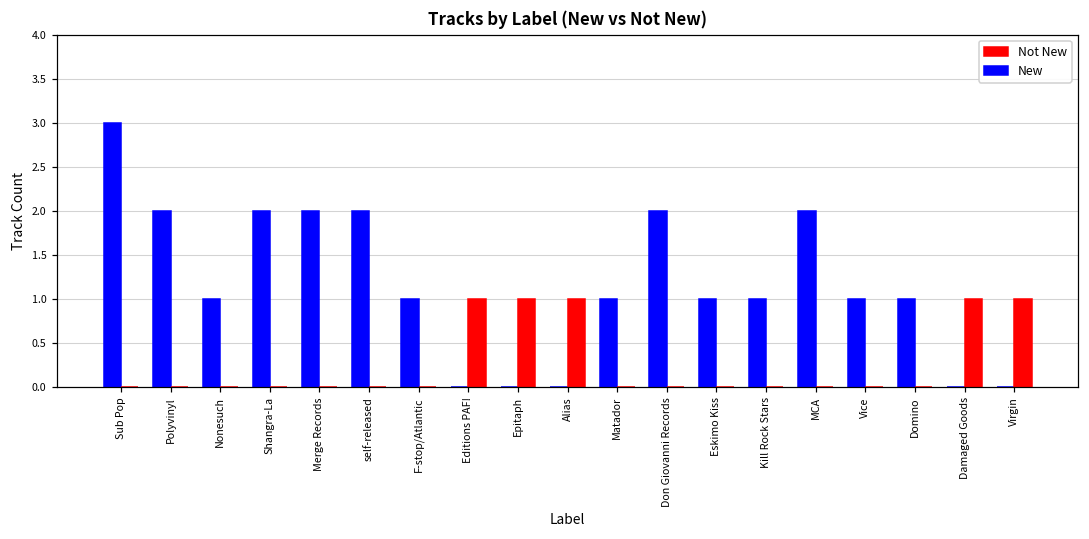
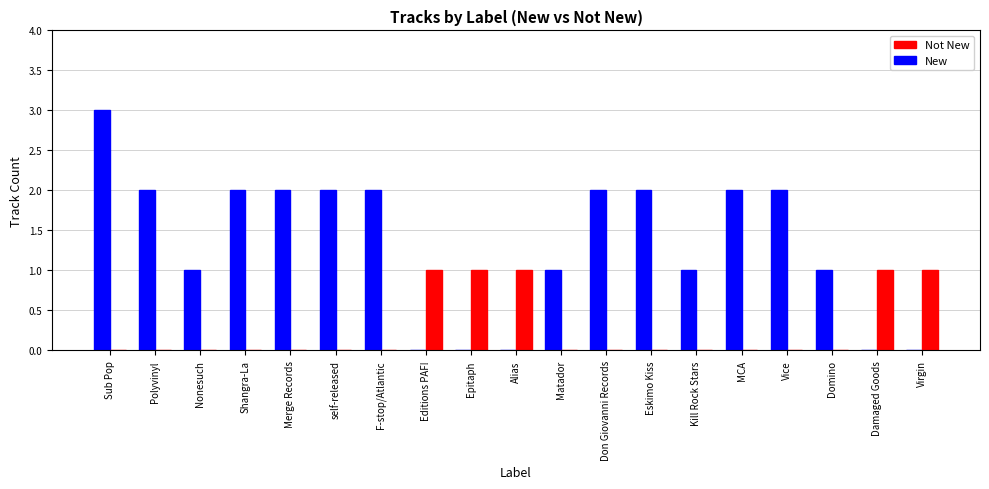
  {
    "New": {
      "Sub Pop": 3,
      "Polyvinyl": 2,
      "Nonesuch": 1,
      "Shangra-La": 2,
      "Merge Records": 2,
      "self-released": 2,
-     "F-stop/Atlantic": 1,
+     "F-stop/Atlantic": 2,
      "Editions PAF!": 0,
      "Epitaph": 0,
      "Alias": 0,
      "Matador": 1,
      "Don Giovanni Records": 2,
-     "Eskimo Kiss": 1,
+     "Eskimo Kiss": 2,
      "Kill Rock Stars": 1,
      "MCA": 2,
-     "Vice": 1,
+     "Vice": 2,
      "Domino": 1,
      "Damaged Goods": 0,
      "Virgin": 0
    },
    "Not New": {
      "Sub Pop": 0,
      "Polyvinyl": 0,
      "Nonesuch": 0,
      "Shangra-La": 0,
      "Merge Records": 0,
      "self-released": 0,
      "F-stop/Atlantic": 0,
      "Editions PAF!": 1,
      "Epitaph": 1,
      "Alias": 1,
      "Matador": 0,
      "Don Giovanni Records": 0,
      "Eskimo Kiss": 0,
      "Kill Rock Stars": 0,
      "MCA": 0,
      "Vice": 0,
      "Domino": 0,
      "Damaged Goods": 1,
      "Virgin": 1
    }
  }
